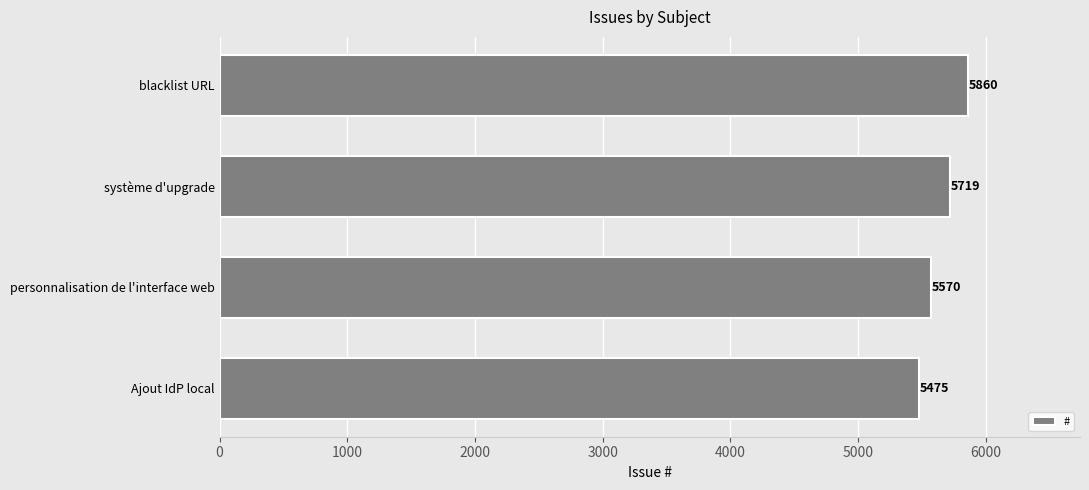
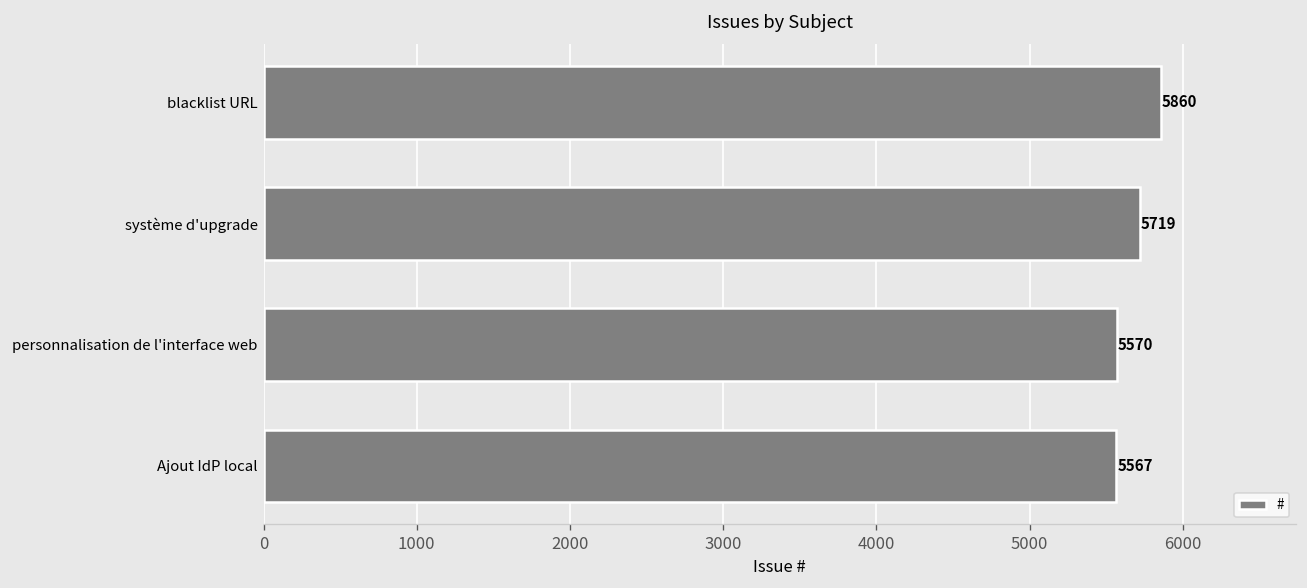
  {
    "blacklist URL": 5860,
    "système d'upgrade": 5719,
    "personnalisation de l'interface web": 5570,
-   "Ajout IdP local": 5475
+   "Ajout IdP local": 5567
  }
